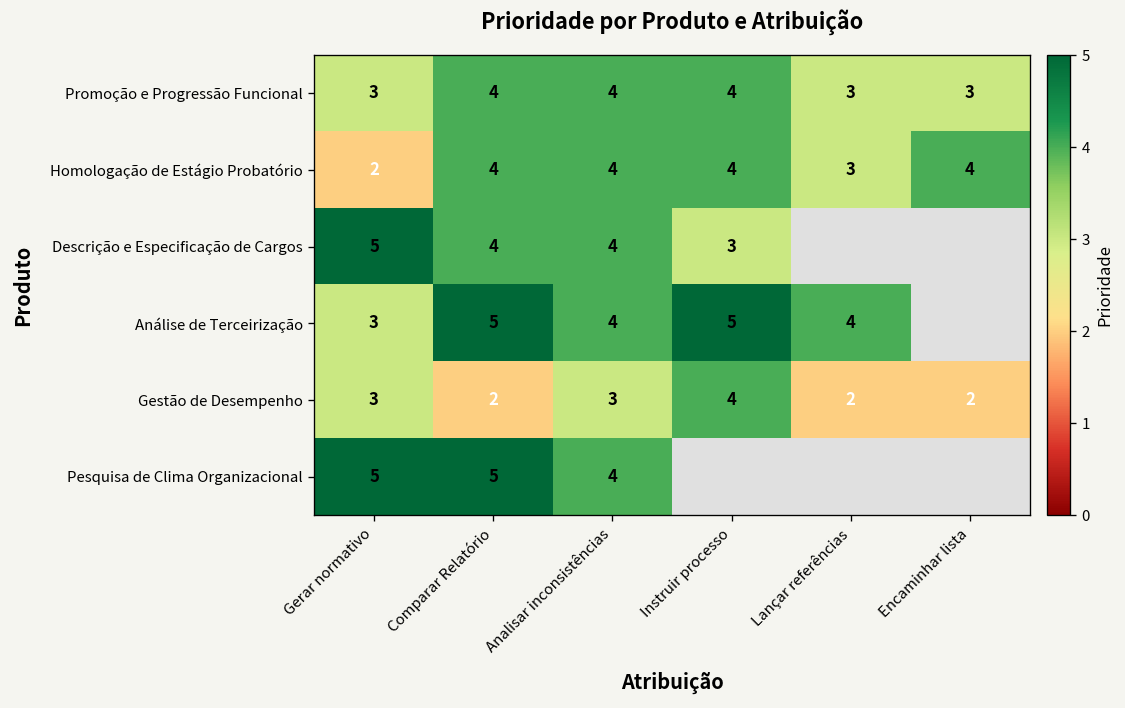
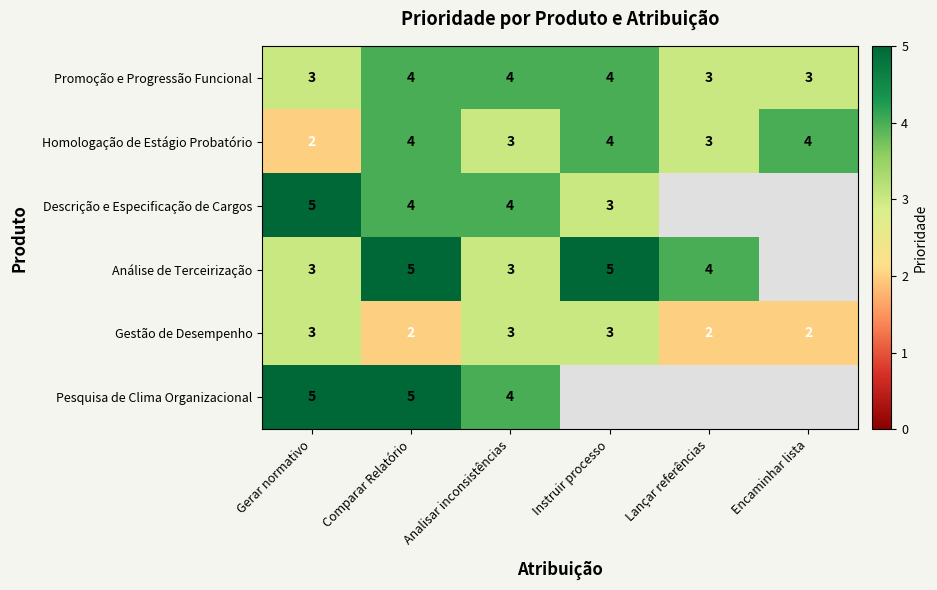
  {
    "Promoção e Progressão Funcional": {
      "Gerar normativo": 3,
      "Comparar Relatório": 4,
      "Analisar inconsistências": 4,
      "Instruir processo": 4,
      "Lançar referências": 3,
      "Encaminhar lista": 3
    },
    "Homologação de Estágio Probatório": {
      "Gerar normativo": 2,
      "Comparar Relatório": 4,
-     "Analisar inconsistências": 4,
+     "Analisar inconsistências": 3,
      "Instruir processo": 4,
      "Lançar referências": 3,
      "Encaminhar lista": 4
    },
    "Descrição e Especificação de Cargos": {
      "Gerar normativo": 5,
      "Comparar Relatório": 4,
      "Analisar inconsistências": 4,
      "Instruir processo": 3
    },
    "Análise de Terceirização": {
      "Gerar normativo": 3,
      "Comparar Relatório": 5,
-     "Analisar inconsistências": 4,
+     "Analisar inconsistências": 3,
      "Instruir processo": 5,
      "Lançar referências": 4
    },
    "Gestão de Desempenho": {
      "Gerar normativo": 3,
      "Comparar Relatório": 2,
      "Analisar inconsistências": 3,
-     "Instruir processo": 4,
+     "Instruir processo": 3,
      "Lançar referências": 2,
      "Encaminhar lista": 2
    },
    "Pesquisa de Clima Organizacional": {
      "Gerar normativo": 5,
      "Comparar Relatório": 5,
      "Analisar inconsistências": 4
    }
  }
